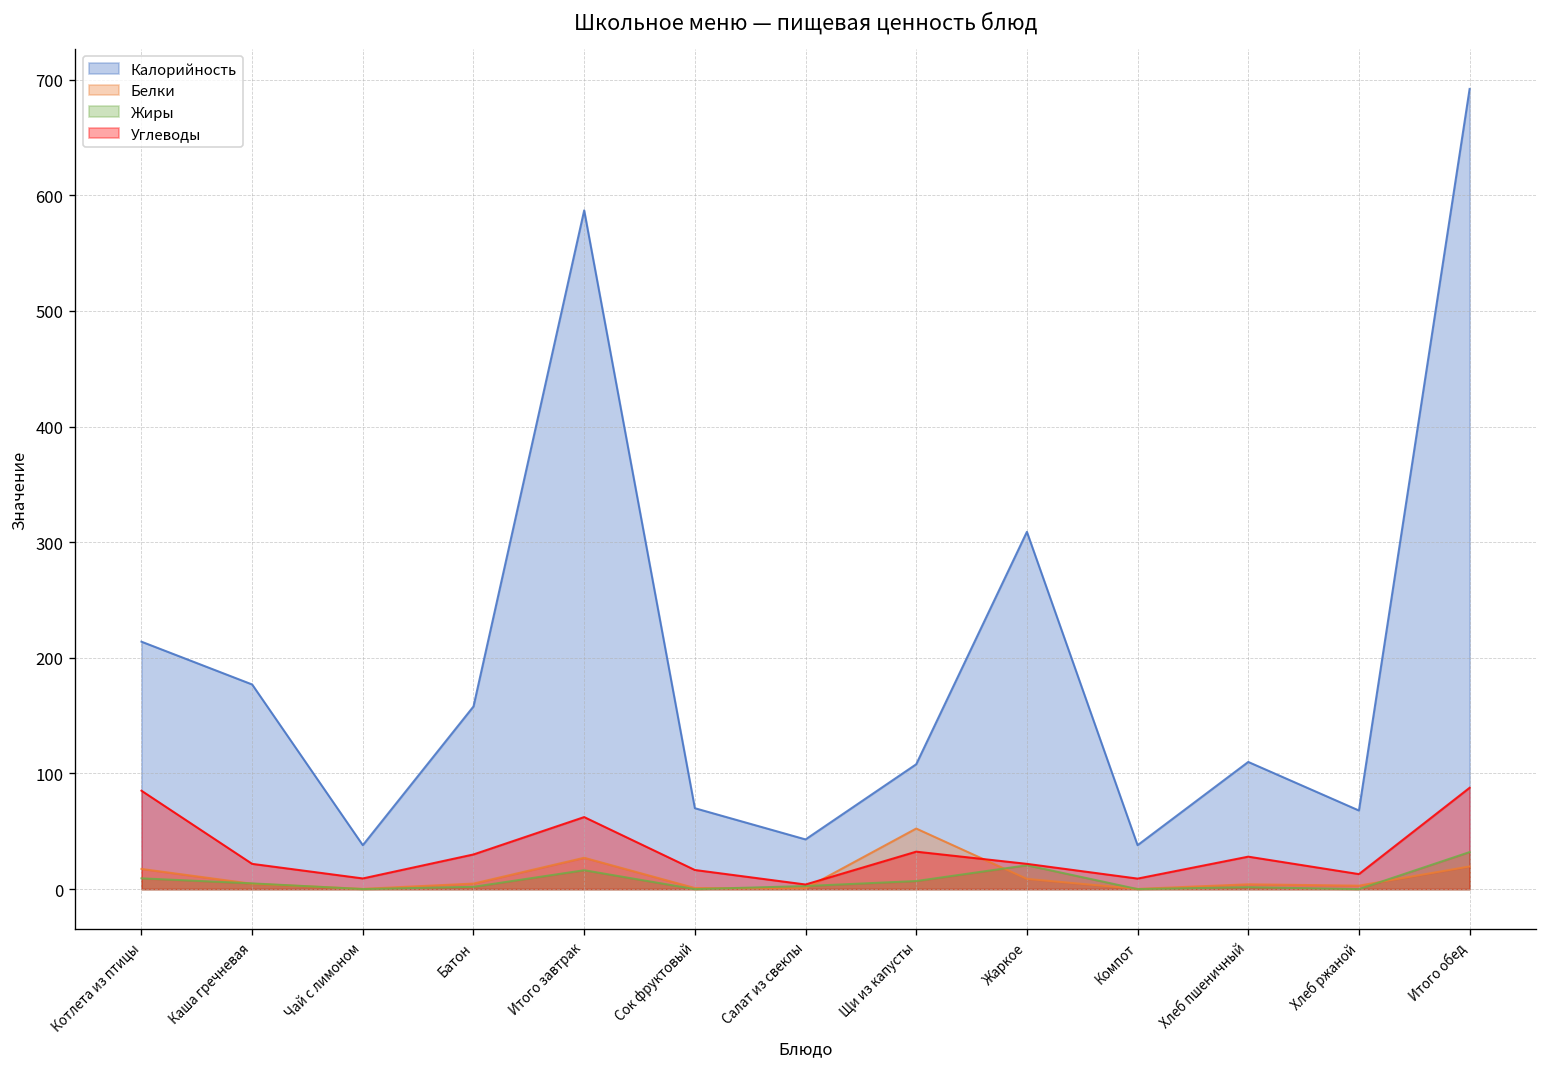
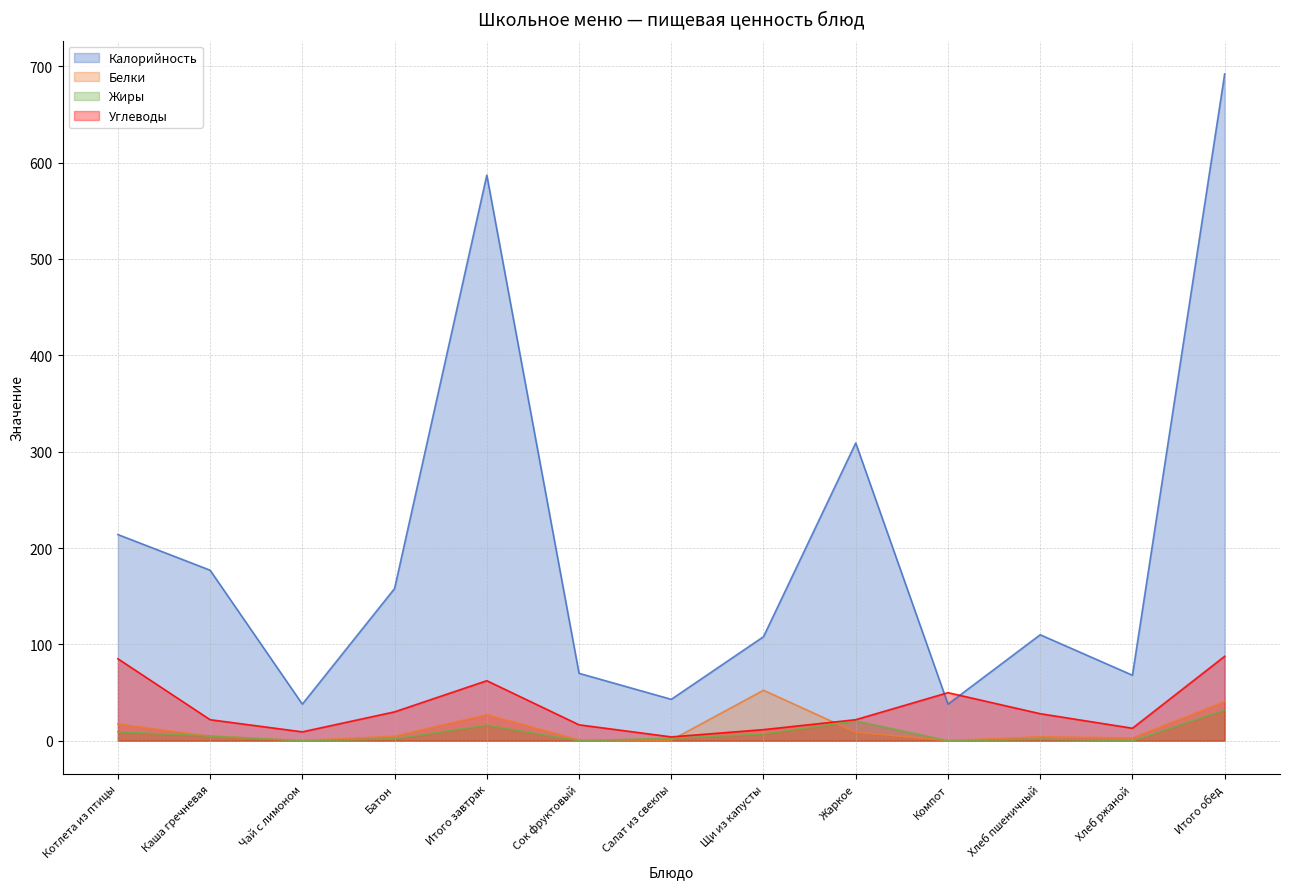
  {
    "Калорийность": {
      "Котлета из птицы": 210,
      "Каша гречневая": 180,
      "Чай с лимоном": 40,
      "Батон": 160,
      "Итого завтрак": 590,
      "Сок фруктовый": 70,
      "Салат из свеклы": 40,
      "Щи из капусты": 110,
      "Жаркое": 310,
      "Компот": 40,
      "Хлеб пшеничный": 110,
      "Хлеб ржаной": 70,
      "Итого обед": 690
    },
    "Белки": {
      "Котлета из птицы": 20,
      "Батон": 0,
      "Итого завтрак": 30,
      "Щи из капусты": 50,
      "Жаркое": 10,
      "Хлеб ржаной": 0,
-     "Итого обед": 20
+     "Итого обед": 40
    },
    "Жиры": {
      "Котлета из птицы": 10,
      "Батон": 0,
      "Итого завтрак": 20,
      "Щи из капусты": 10,
      "Хлеб ржаной": 0,
      "Итого обед": 30
    },
    "Углеводы": {
      "Котлета из птицы": 90,
      "Каша гречневая": 20,
      "Чай с лимоном": 10,
      "Батон": 30,
      "Итого завтрак": 60,
      "Сок фруктовый": 20,
-     "Щи из капусты": 30,
-     "Компот": 10,
+     "Щи из капусты": 10,
+     "Компот": 50,
      "Хлеб пшеничный": 30,
      "Хлеб ржаной": 10,
      "Итого обед": 90
    }
  }
